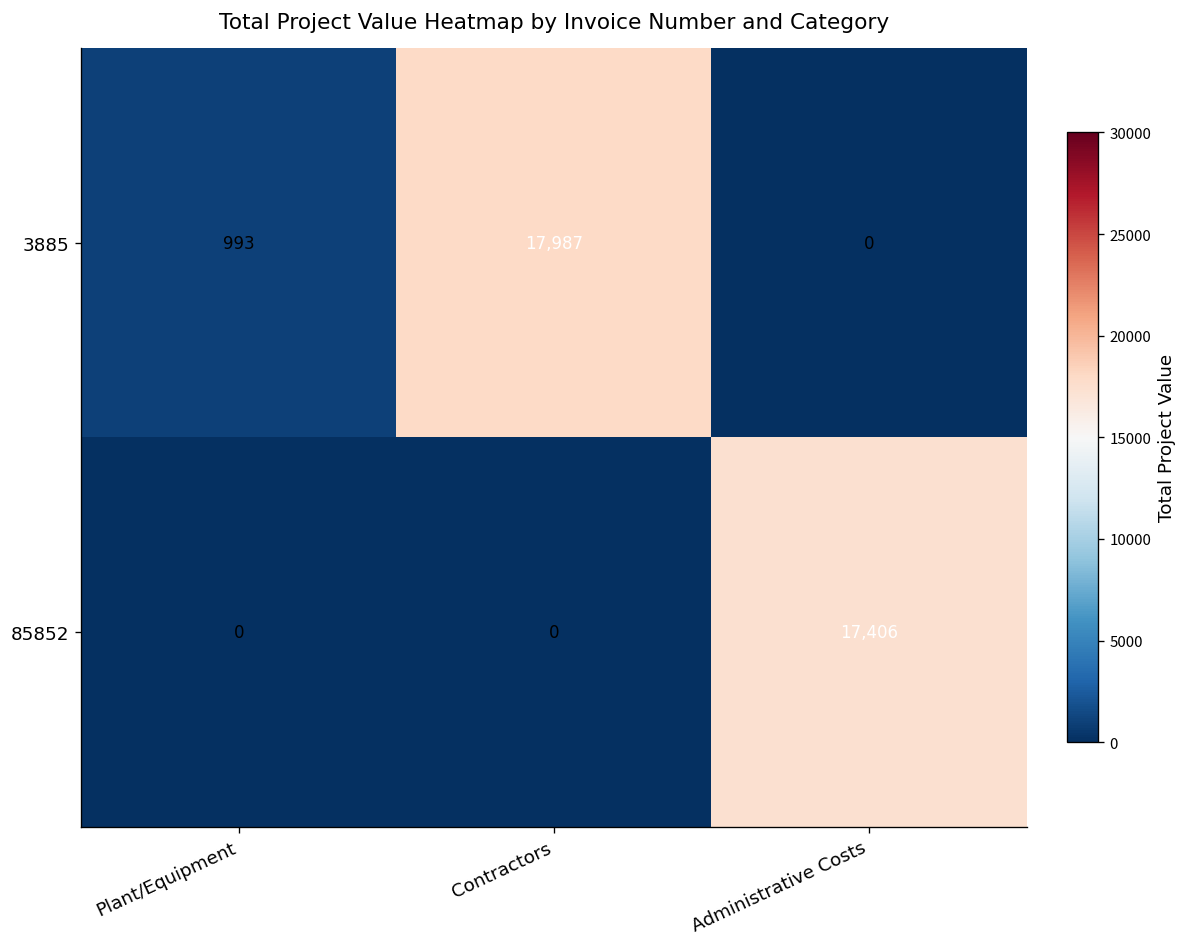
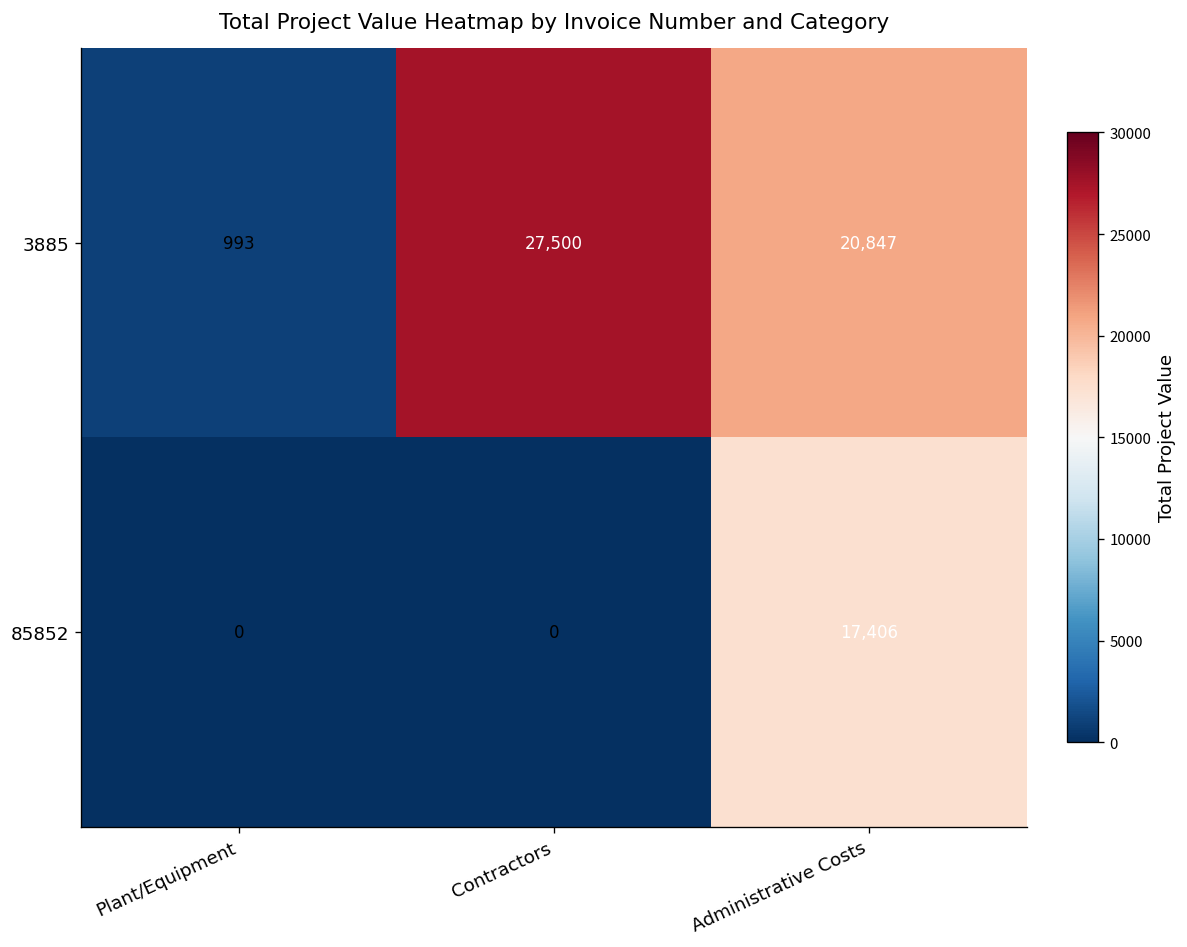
  {
    "3885": {
      "Plant/Equipment": "993",
-     "Contractors": "17,987",
-     "Administrative Costs": "0"
+     "Contractors": "27,500",
+     "Administrative Costs": "20,847"
    },
    "85852": {
      "Plant/Equipment": "0",
      "Contractors": "0"
    }
  }
